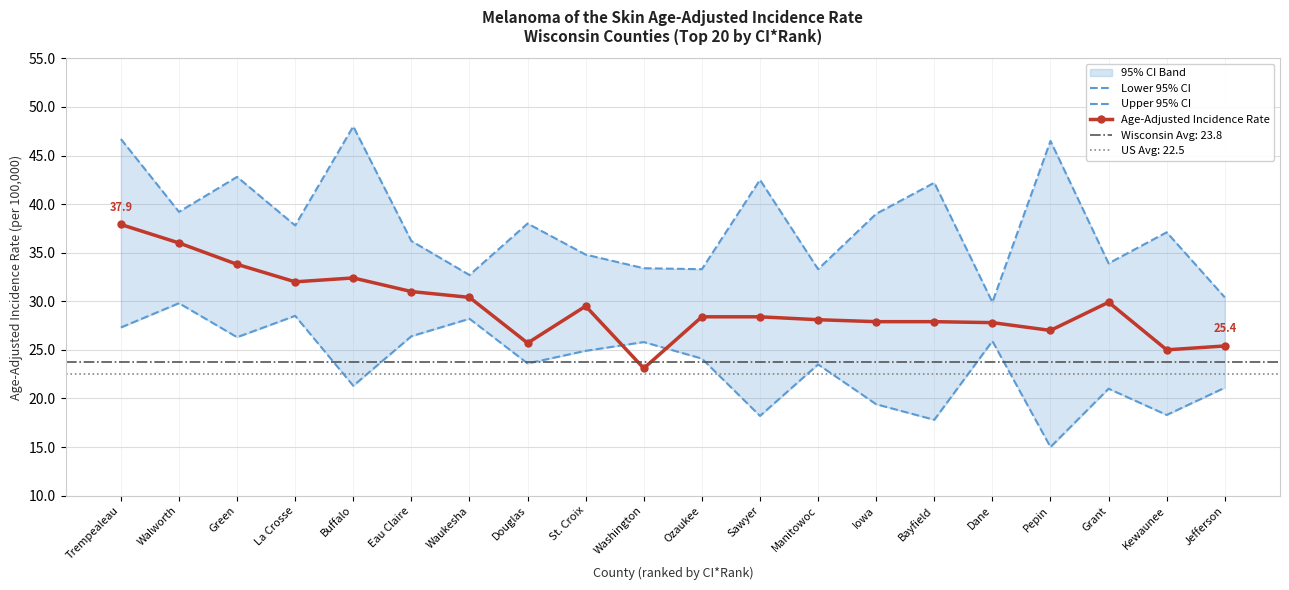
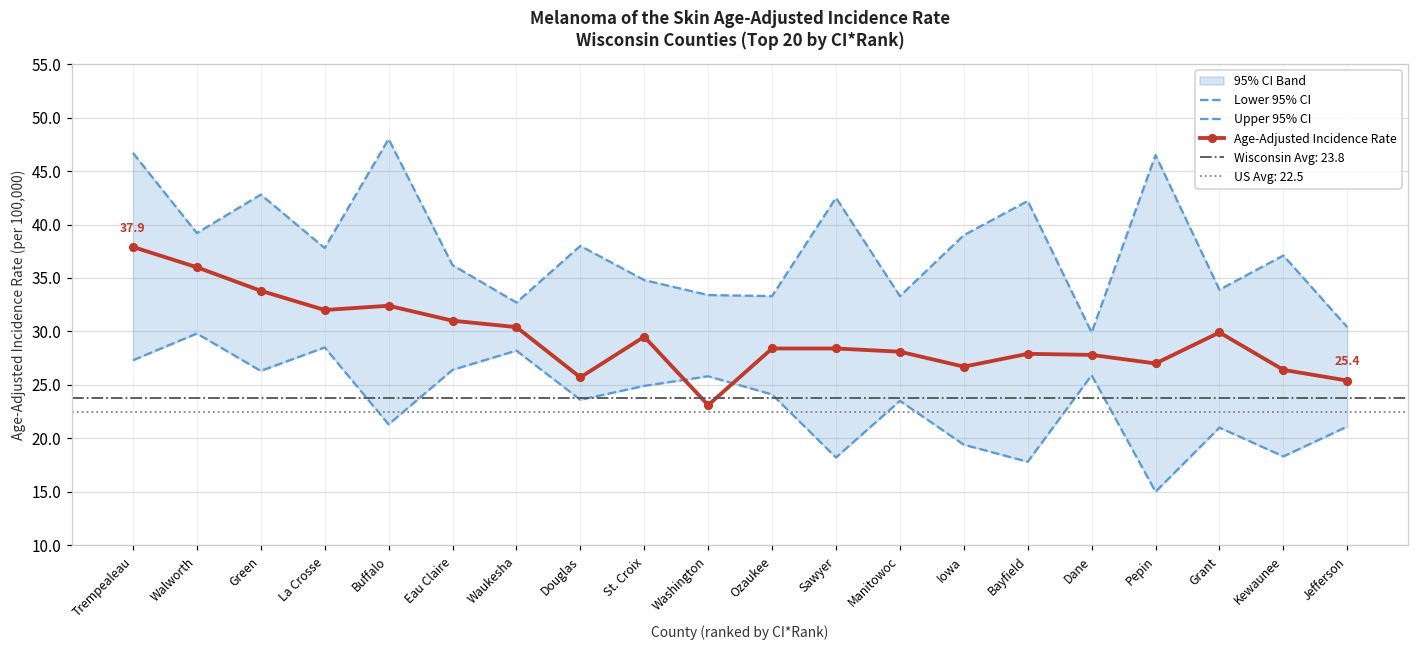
  {
    "Age-Adjusted Incidence Rate": {
      "Walworth": 36,
      "Green": 34,
      "La Crosse": 32,
      "Buffalo": 32,
      "Eau Claire": 31,
      "Waukesha": 30,
      "Douglas": 26,
      "St. Croix": 30,
      "Washington": 23,
      "Ozaukee": 28,
      "Sawyer": 28,
      "Manitowoc": 28,
-     "Iowa": 28,
+     "Iowa": 27,
      "Bayfield": 28,
      "Dane": 28,
      "Pepin": 27,
      "Grant": 30,
-     "Kewaunee": 25
+     "Kewaunee": 26
    }
  }
